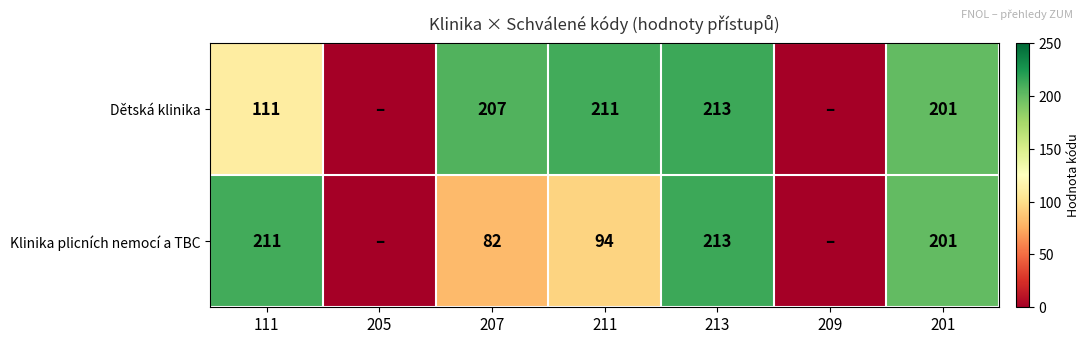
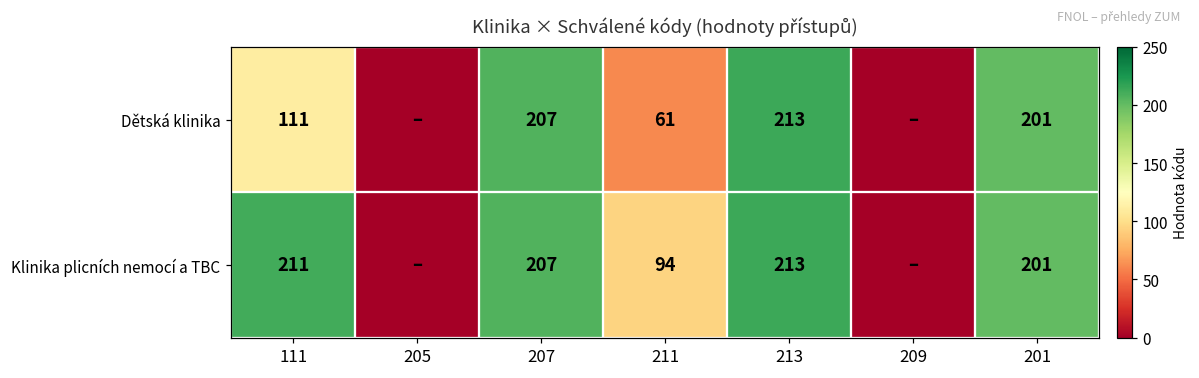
  {
    "Dětská klinika": {
      "111": 111,
      "207": 207,
-     "211": 211,
+     "211": 61,
      "213": 213,
      "201": 201
    },
    "Klinika plicních nemocí a TBC": {
      "111": 211,
-     "207": 82,
+     "207": 207,
      "211": 94,
      "213": 213,
      "201": 201
    }
  }
